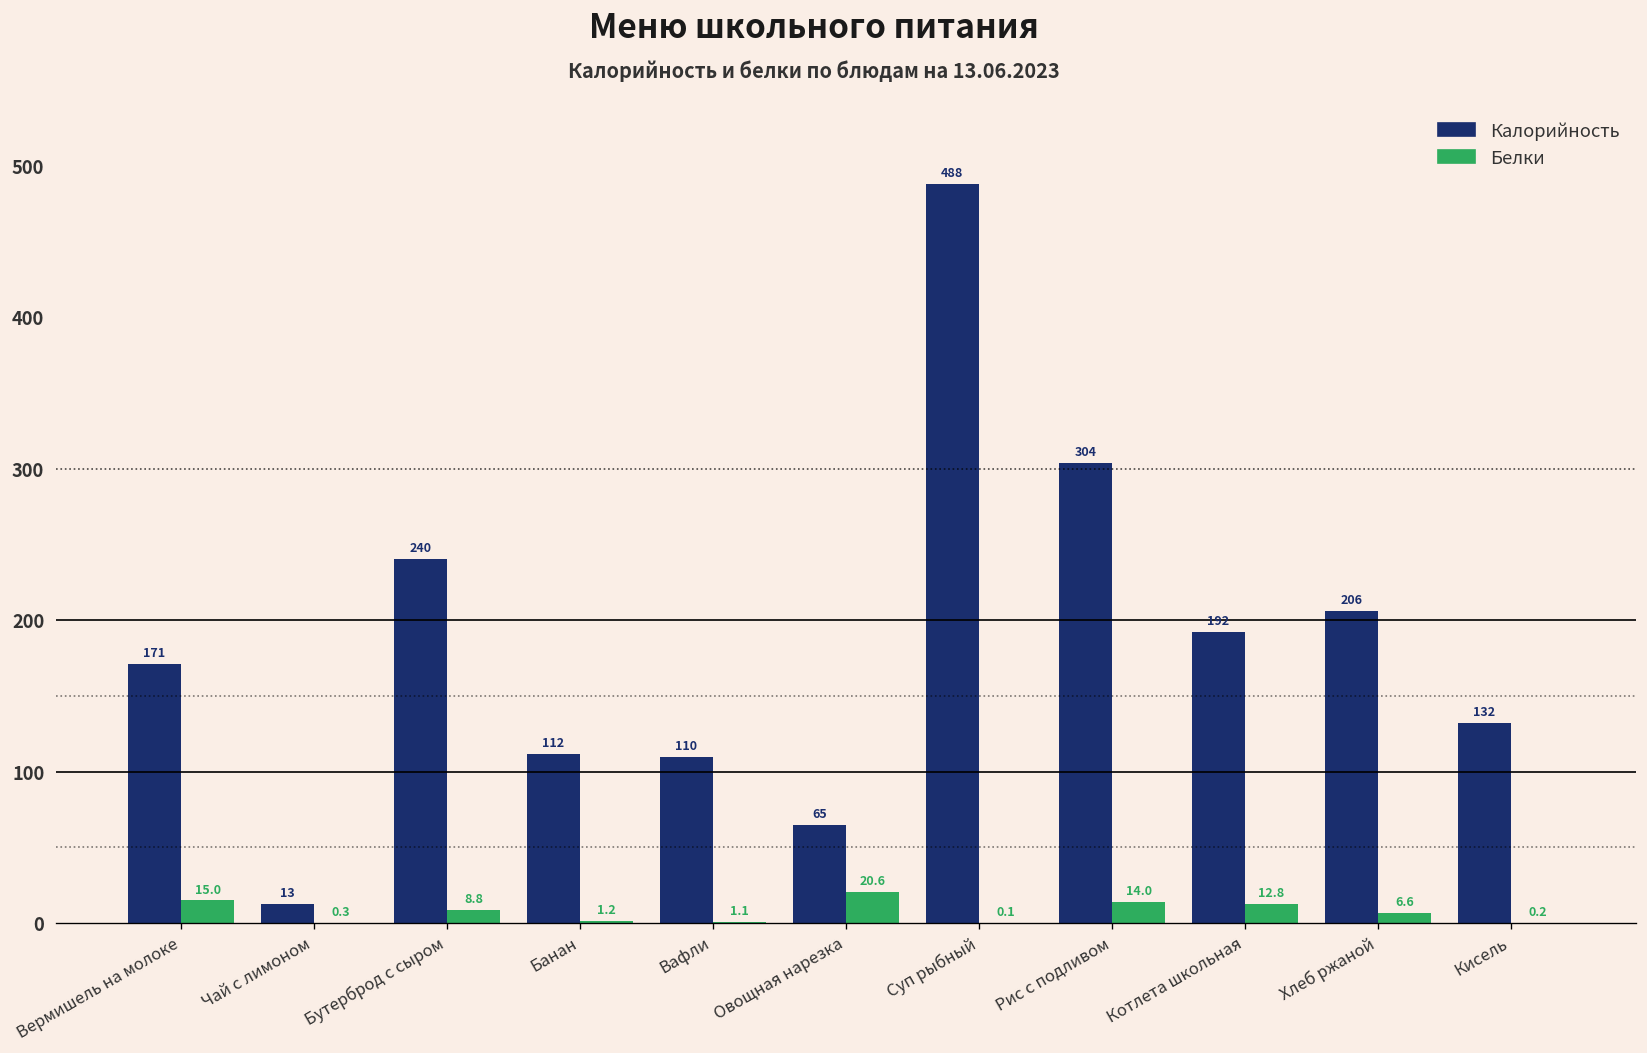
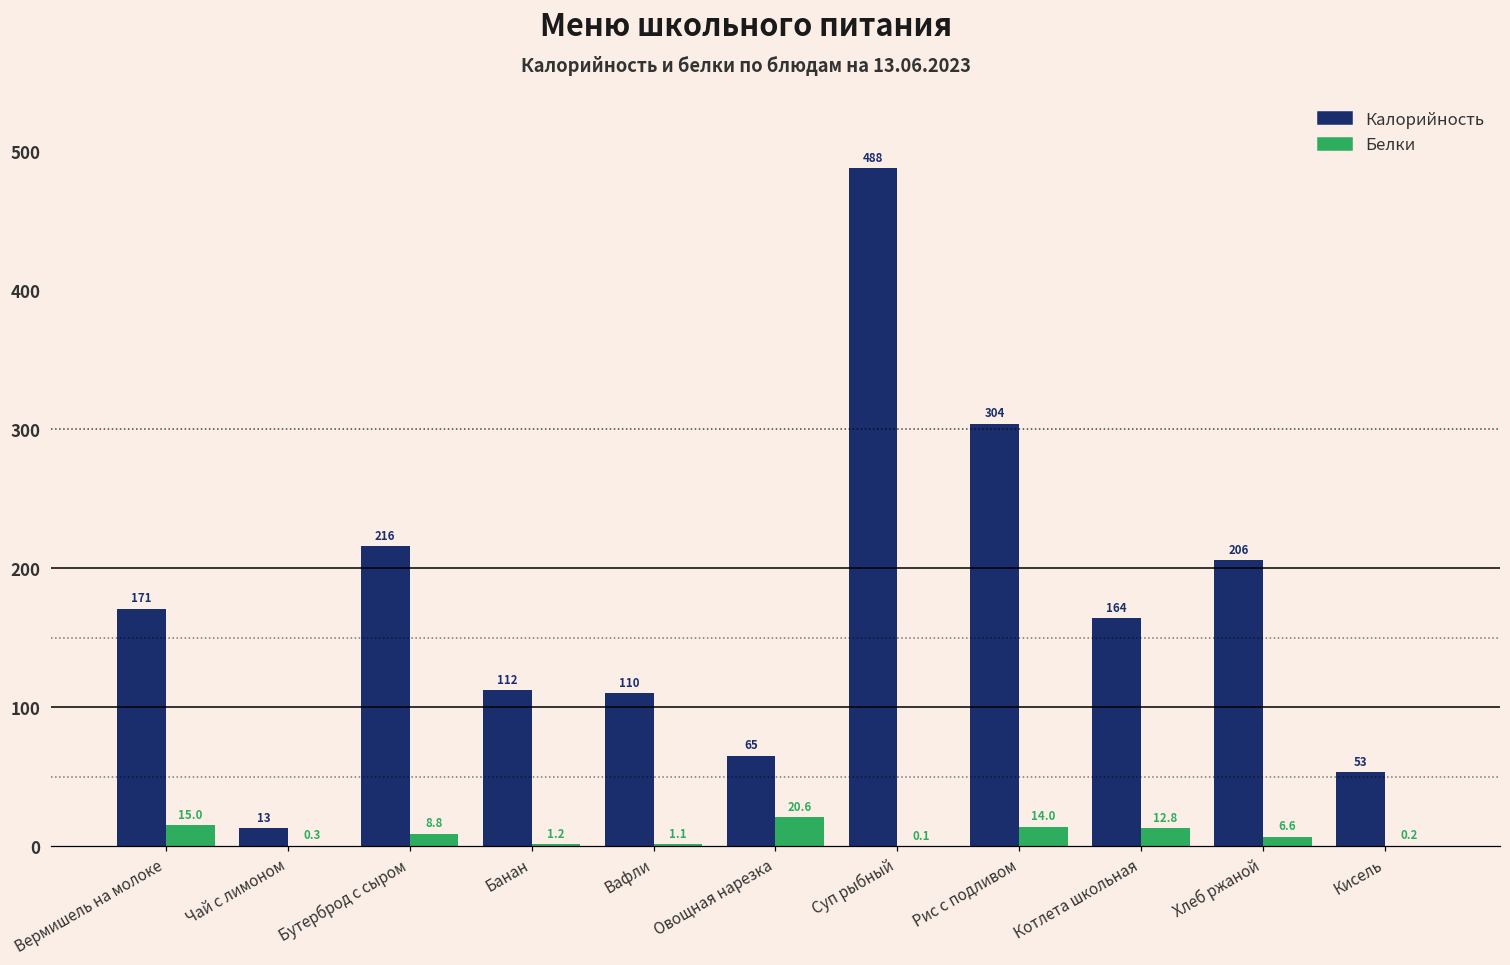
  {
    "Калорийность": {
      "Вермишель на молоке": 171,
      "Чай с лимоном": 13,
-     "Бутерброд с сыром": 240,
+     "Бутерброд с сыром": 216,
      "Банан": 112,
      "Вафли": 110,
      "Овощная нарезка": 65,
      "Суп рыбный": 488,
      "Рис с подливом": 304,
-     "Котлета школьная": 192,
+     "Котлета школьная": 164,
      "Хлеб ржаной": 206,
-     "Кисель": 132
+     "Кисель": 53
    },
    "Белки": {
      "Вермишель на молоке": 15.0,
      "Чай с лимоном": 0.3,
      "Бутерброд с сыром": 8.8,
      "Банан": 1.2,
      "Вафли": 1.1,
      "Овощная нарезка": 20.6,
      "Суп рыбный": 0.1,
      "Рис с подливом": 14.0,
      "Котлета школьная": 12.8,
      "Хлеб ржаной": 6.6,
      "Кисель": 0.2
    }
  }
